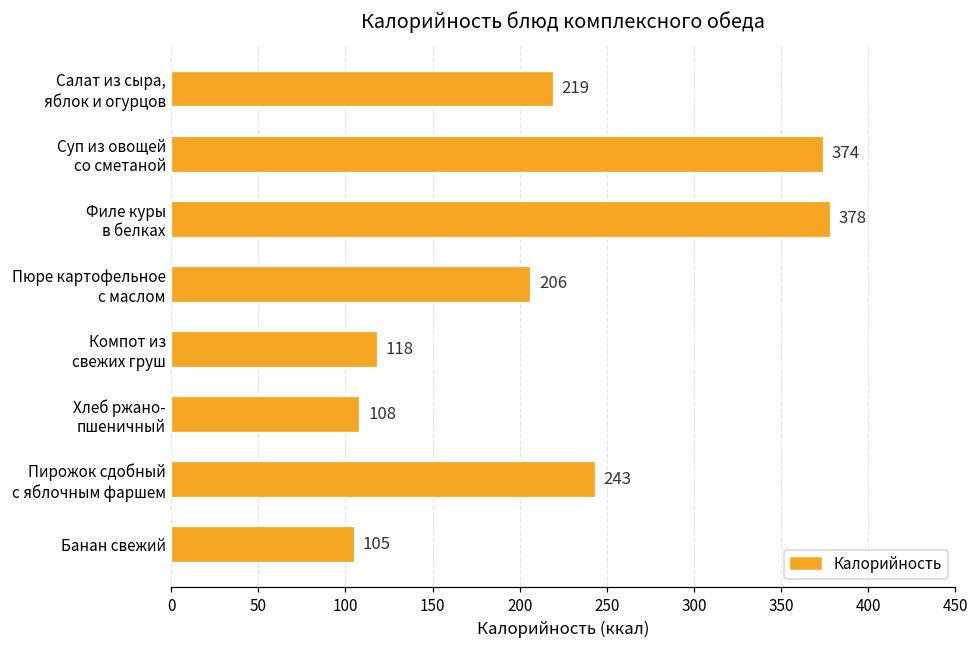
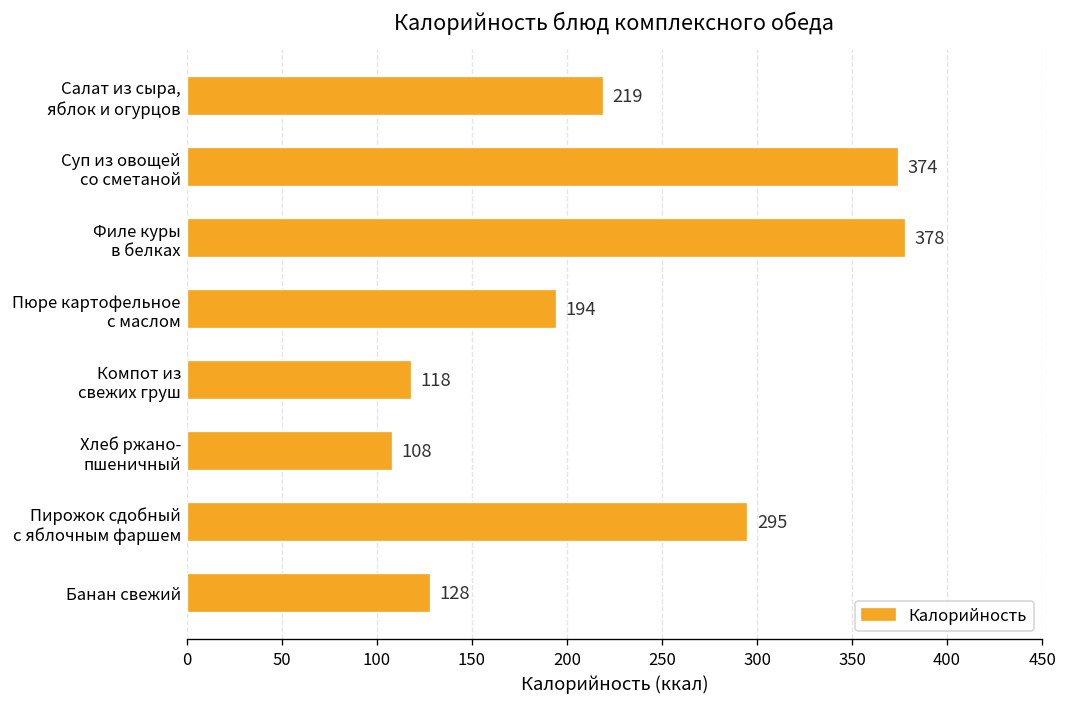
  {
    "Салат из сыра, яблок и огурцов": 219,
    "Суп из овощей со сметаной": 374,
    "Филе куры в белках": 378,
-   "Пюре картофельное с маслом": 206,
+   "Пюре картофельное с маслом": 194,
    "Компот из свежих груш": 118,
    "Хлеб ржано- пшеничный": 108,
-   "Пирожок сдобный с яблочным фаршем": 243,
-   "Банан свежий": 105
+   "Пирожок сдобный с яблочным фаршем": 295,
+   "Банан свежий": 128
  }
